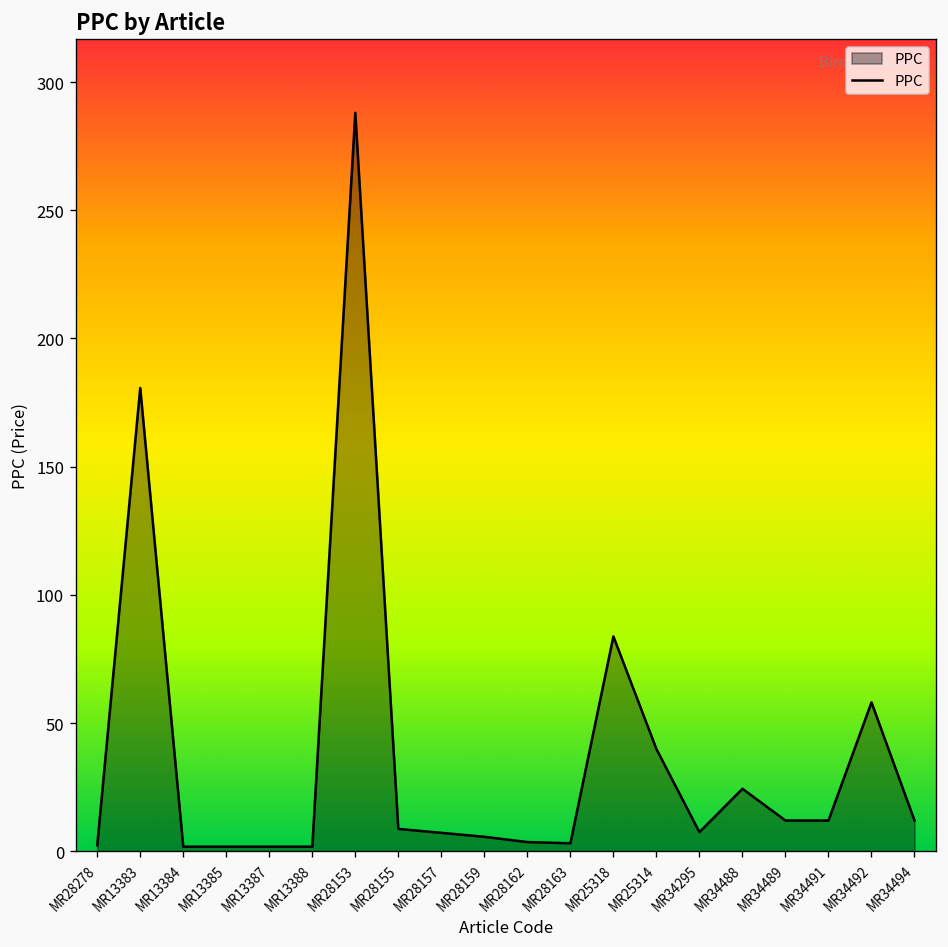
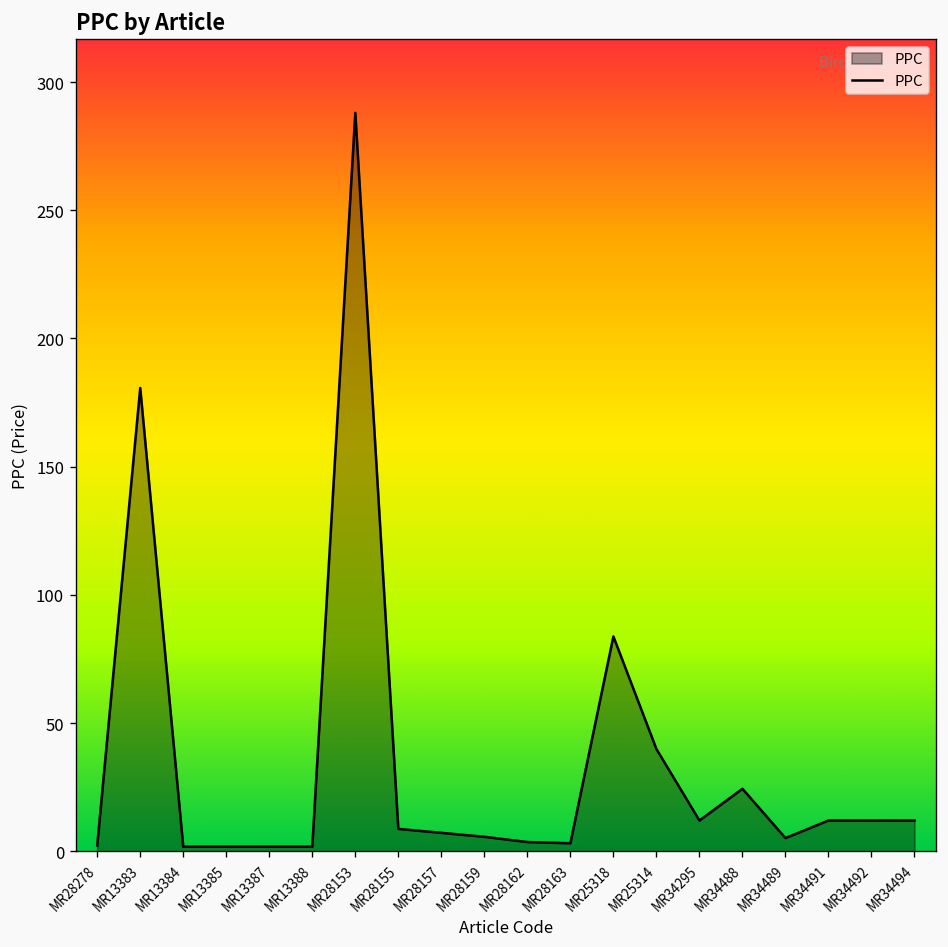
  {
    "MR28278": 2,
    "MR13383": 181,
    "MR13384": 2,
    "MR13385": 2,
    "MR13387": 2,
    "MR13388": 2,
    "MR28153": 288,
    "MR28155": 9,
    "MR28157": 7,
    "MR28159": 6,
    "MR28162": 4,
    "MR28163": 3,
    "MR25318": 84,
    "MR25314": 40,
-   "MR34295": 7,
+   "MR34295": 12,
    "MR34488": 24,
-   "MR34489": 12,
+   "MR34489": 5,
    "MR34491": 12,
-   "MR34492": 58,
+   "MR34492": 12,
    "MR34494": 12
  }
